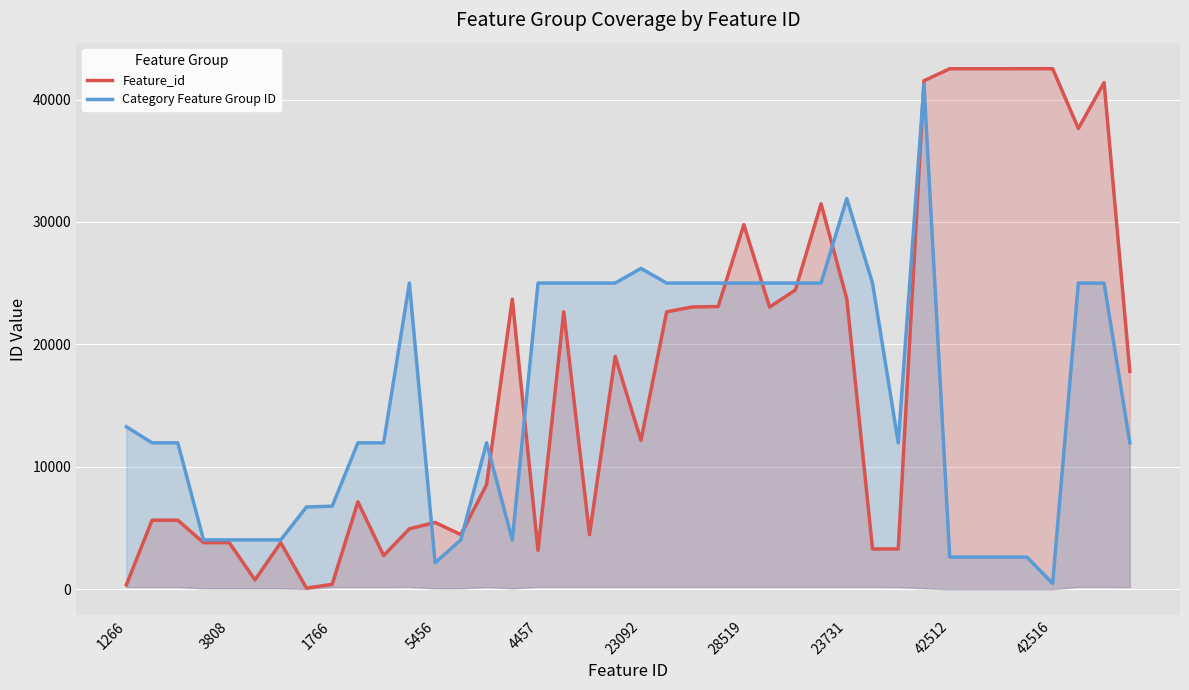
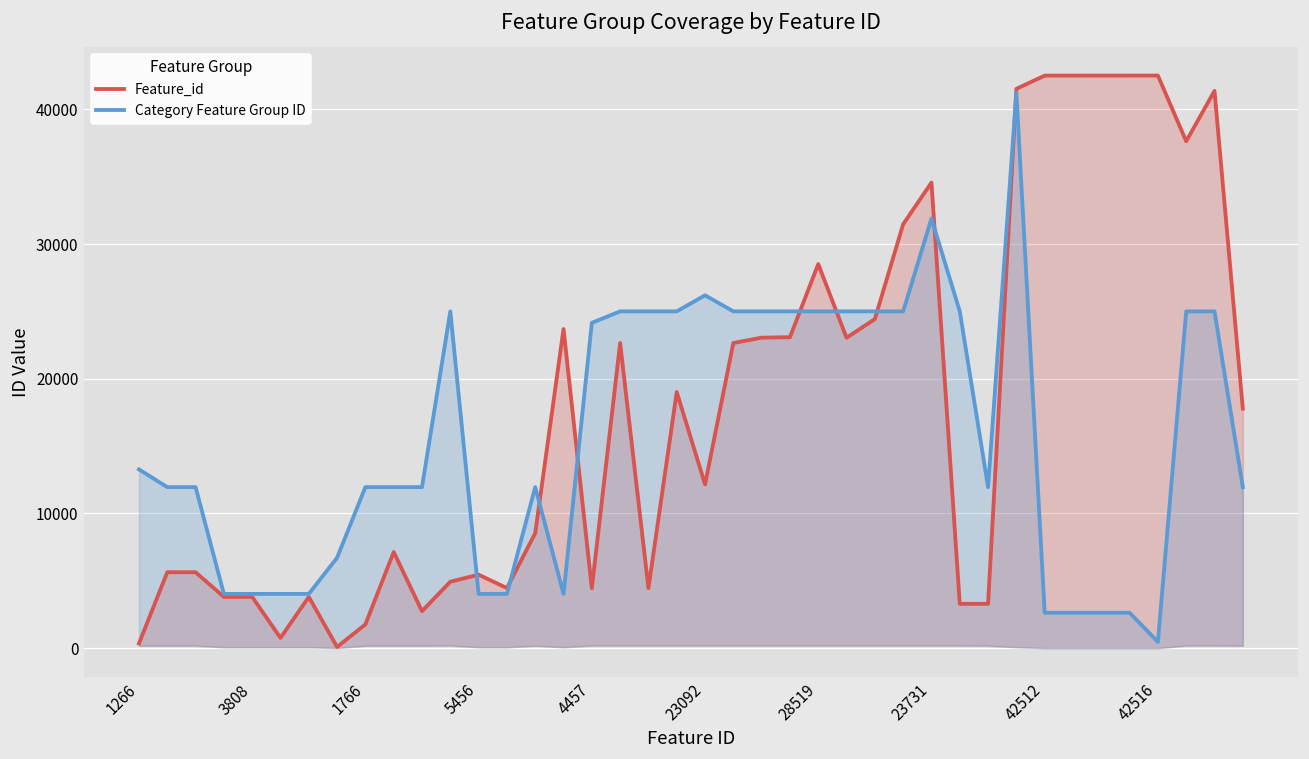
  {
    "Feature_id": {
      "1266": 400,
      "3808": 3800,
-     "1766": 400,
+     "1766": 1800,
      "5456": 5500,
-     "4457": 3200,
+     "4457": 4500,
      "23092": 12200,
-     "28519": 29800,
-     "23731": 23700,
+     "28519": 28500,
+     "23731": 34600,
      "42512": 42500,
      "42516": 42500
    },
    "Category Feature Group ID": {
      "1266": 13300,
      "3808": 4000,
-     "1766": 6800,
-     "5456": 2200,
-     "4457": 25000,
+     "1766": 12000,
+     "5456": 4000,
+     "4457": 24200,
      "23092": 26200,
      "28519": 25000,
      "23731": 31900,
      "42512": 2600,
      "42516": 500
    }
  }
